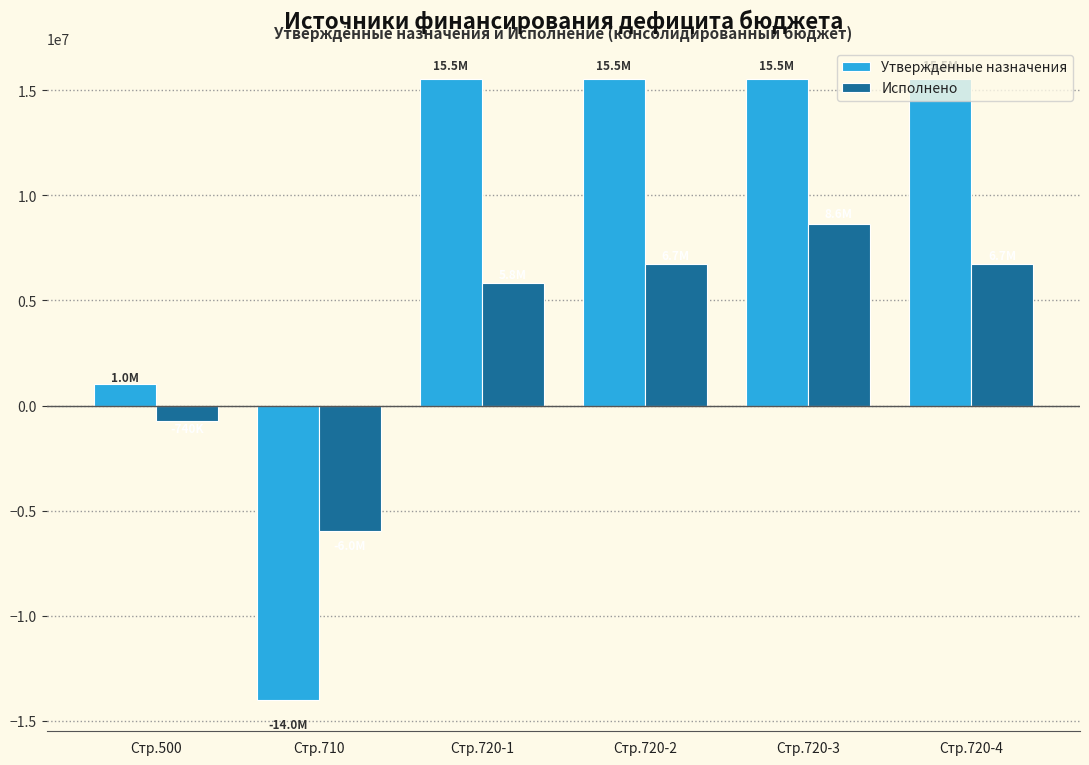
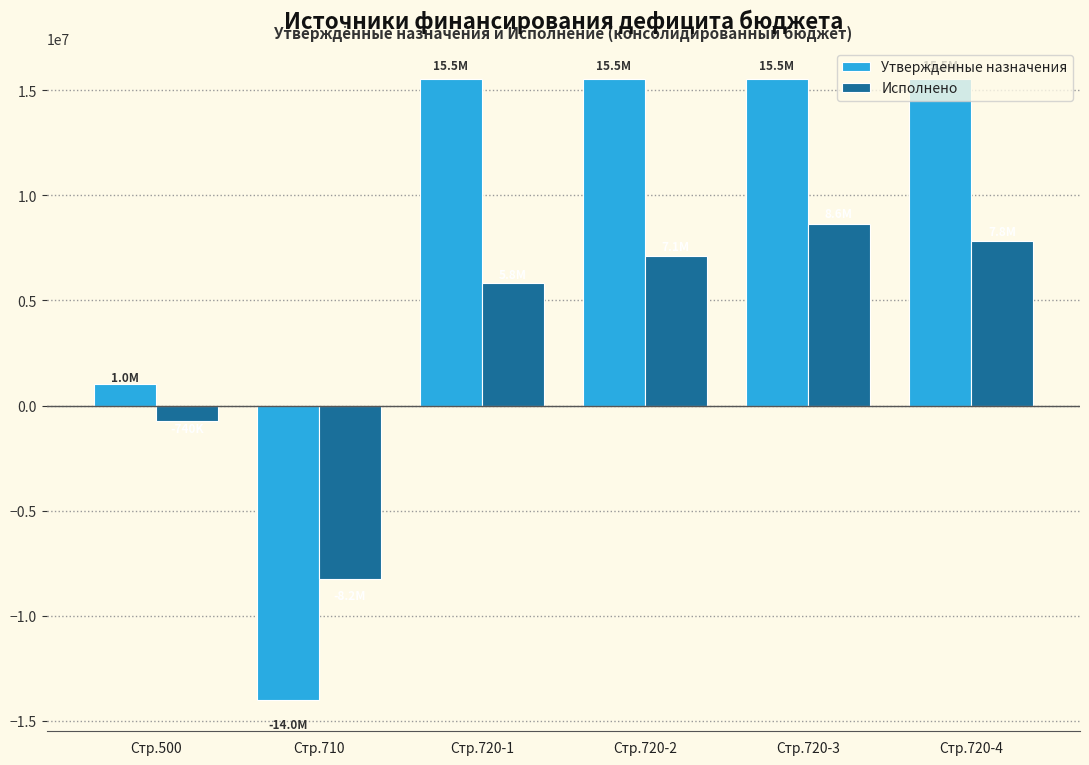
  {
    "Утвержденные назначения": {
      "Стр.500": "1.0M",
      "Стр.710": "-14.0M",
      "Стр.720-1": "15.5M",
      "Стр.720-2": "15.5M",
      "Стр.720-3": "15.5M"
    },
    "Исполнено": {
      "Стр.500": "-700000",
-     "Стр.710": "-6000000",
+     "Стр.710": "-8200000",
      "Стр.720-1": "5800000",
-     "Стр.720-2": "6700000",
+     "Стр.720-2": "7100000",
      "Стр.720-3": "8600000",
-     "Стр.720-4": "6700000"
+     "Стр.720-4": "7800000"
    }
  }
